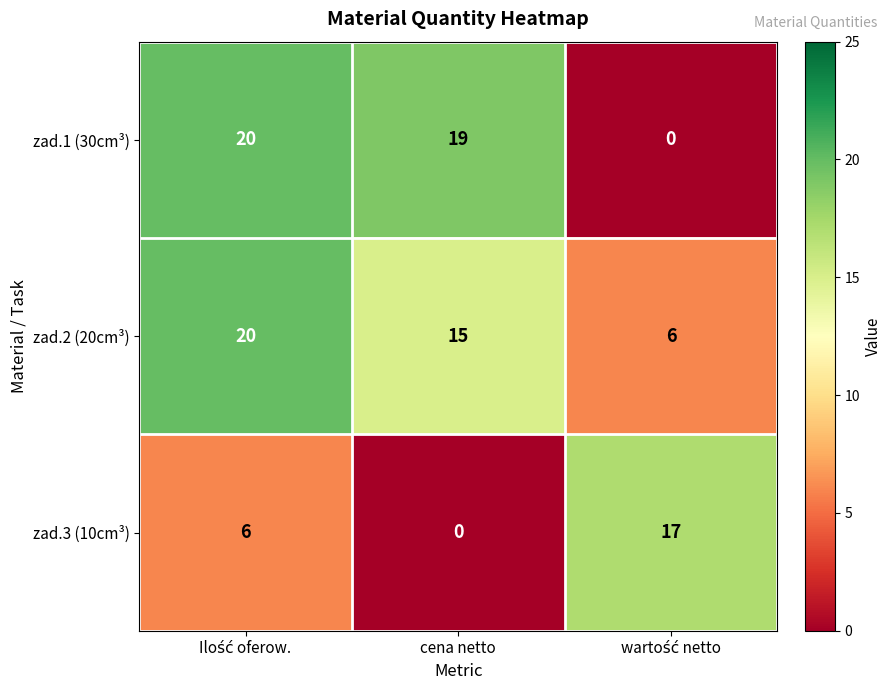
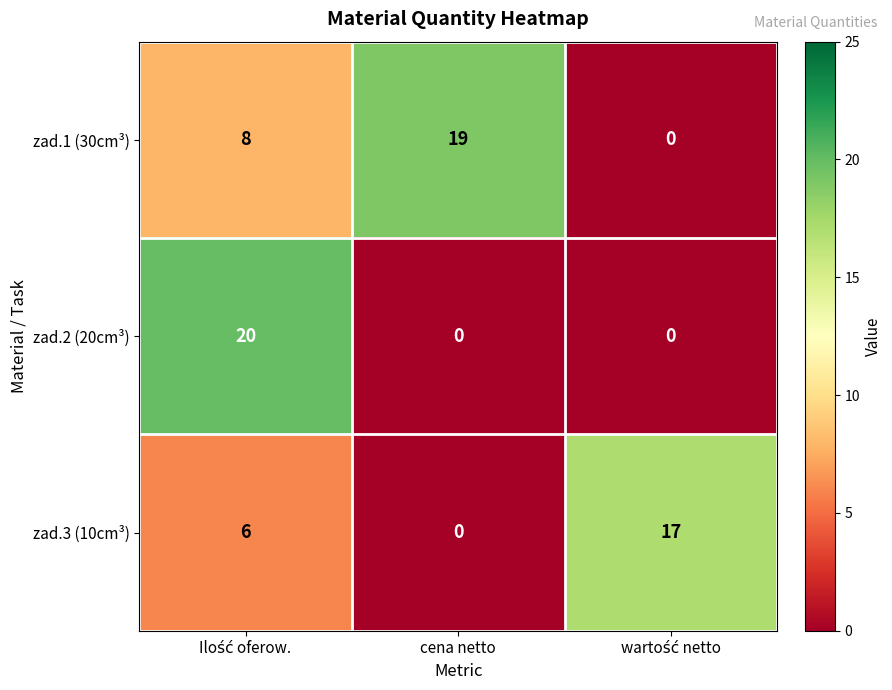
  {
    "zad.1 (30cm³)": {
-     "Ilość oferow.": 20,
+     "Ilość oferow.": 8,
      "cena netto": 19,
      "wartość netto": 0
    },
    "zad.2 (20cm³)": {
      "Ilość oferow.": 20,
-     "cena netto": 15,
-     "wartość netto": 6
+     "cena netto": 0,
+     "wartość netto": 0
    },
    "zad.3 (10cm³)": {
      "Ilość oferow.": 6,
      "cena netto": 0,
      "wartość netto": 17
    }
  }
